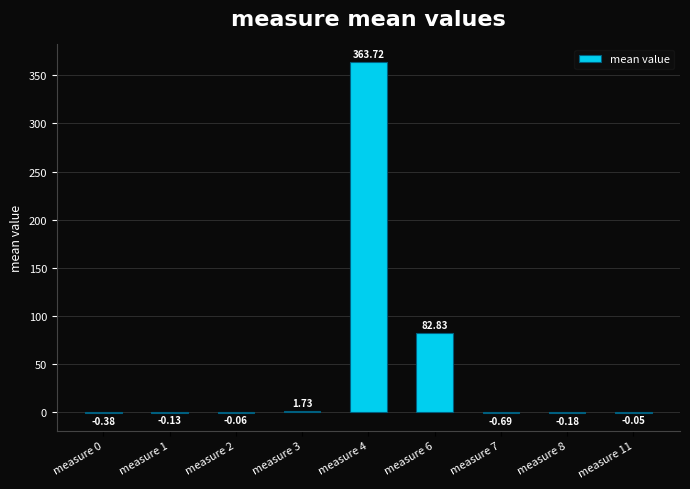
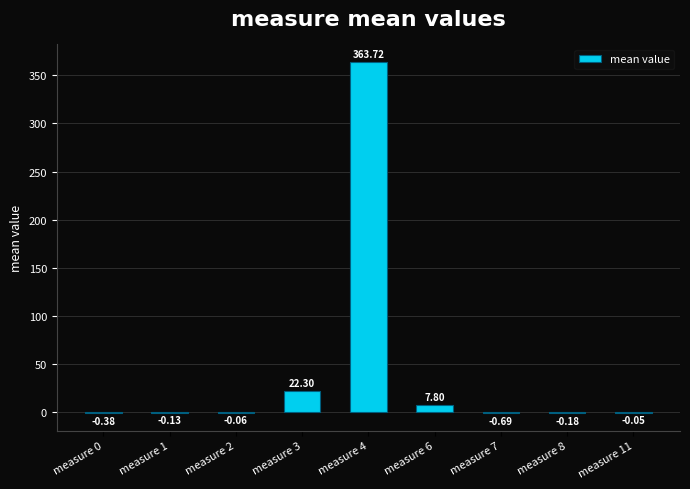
  {
    "measure 0": -0.38,
    "measure 1": -0.13,
    "measure 2": -0.06,
-   "measure 3": 1.73,
+   "measure 3": 22.30,
    "measure 4": 363.72,
-   "measure 6": 82.83,
+   "measure 6": 7.80,
    "measure 7": -0.69,
    "measure 8": -0.18,
    "measure 11": -0.05
  }
